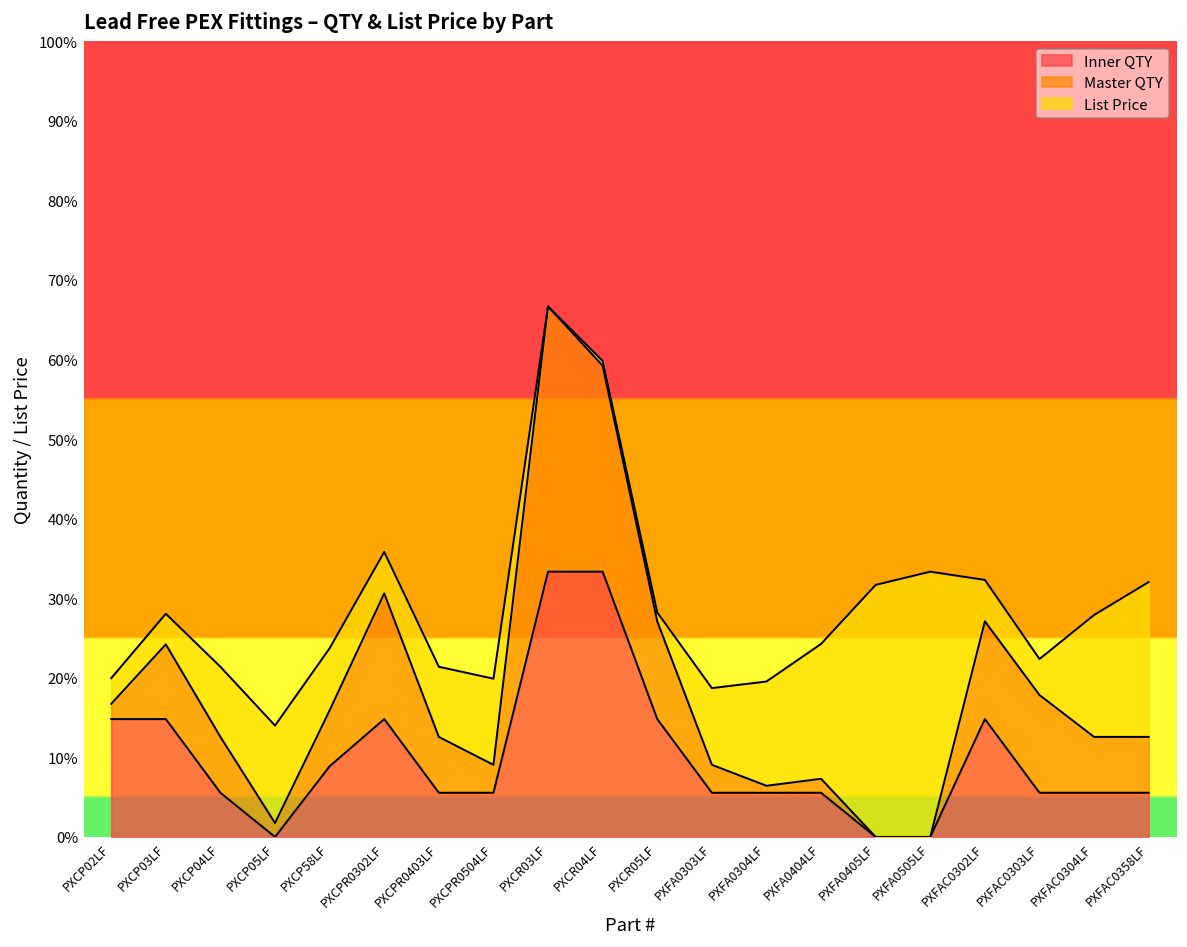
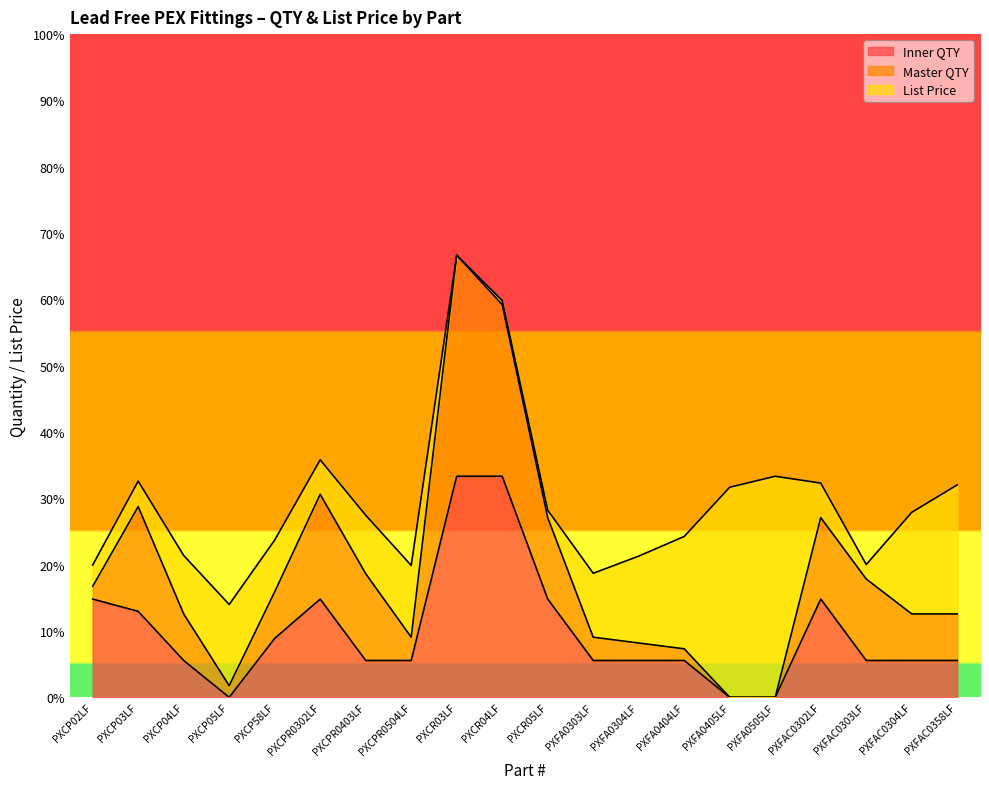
  {
    "Inner QTY": {
      "PXCP02LF": "15%",
-     "PXCP03LF": "15%",
+     "PXCP03LF": "13%",
      "PXCP04LF": "6%",
      "PXCP05LF": "0%",
      "PXCP58LF": "9%",
      "PXCPR0302LF": "15%",
      "PXCPR0403LF": "6%",
      "PXCPR0504LF": "6%",
      "PXCR03LF": "33%",
      "PXCR04LF": "33%",
      "PXCR05LF": "15%",
      "PXFA0303LF": "6%",
      "PXFA0304LF": "6%",
      "PXFA0404LF": "6%",
      "PXFAC0302LF": "15%",
      "PXFAC0303LF": "6%",
      "PXFAC0304LF": "6%",
      "PXFAC0358LF": "6%"
    },
    "Master QTY": {
      "PXCP02LF": "2%",
-     "PXCP03LF": "9%",
+     "PXCP03LF": "16%",
      "PXCP04LF": "7%",
      "PXCP05LF": "2%",
      "PXCP58LF": "7%",
      "PXCPR0302LF": "16%",
-     "PXCPR0403LF": "7%",
+     "PXCPR0403LF": "13%",
      "PXCPR0504LF": "4%",
      "PXCR04LF": "26%",
      "PXCR05LF": "12%",
      "PXFA0303LF": "4%",
-     "PXFA0304LF": "1%",
+     "PXFA0304LF": "3%",
      "PXFA0404LF": "2%",
      "PXFAC0302LF": "12%",
      "PXFAC0303LF": "12%",
      "PXFAC0304LF": "7%",
      "PXFAC0358LF": "7%"
    },
    "List Price": {
      "PXCP02LF": "3%",
      "PXCP03LF": "4%",
      "PXCP04LF": "9%",
      "PXCP05LF": "12%",
      "PXCP58LF": "8%",
      "PXCPR0302LF": "5%",
      "PXCPR0403LF": "9%",
      "PXCPR0504LF": "11%",
      "PXCR04LF": "1%",
      "PXCR05LF": "1%",
      "PXFA0303LF": "10%",
      "PXFA0304LF": "13%",
      "PXFA0404LF": "17%",
      "PXFA0405LF": "32%",
      "PXFA0505LF": "33%",
      "PXFAC0302LF": "5%",
-     "PXFAC0303LF": "5%",
+     "PXFAC0303LF": "2%",
      "PXFAC0304LF": "15%",
      "PXFAC0358LF": "19%"
    }
  }
